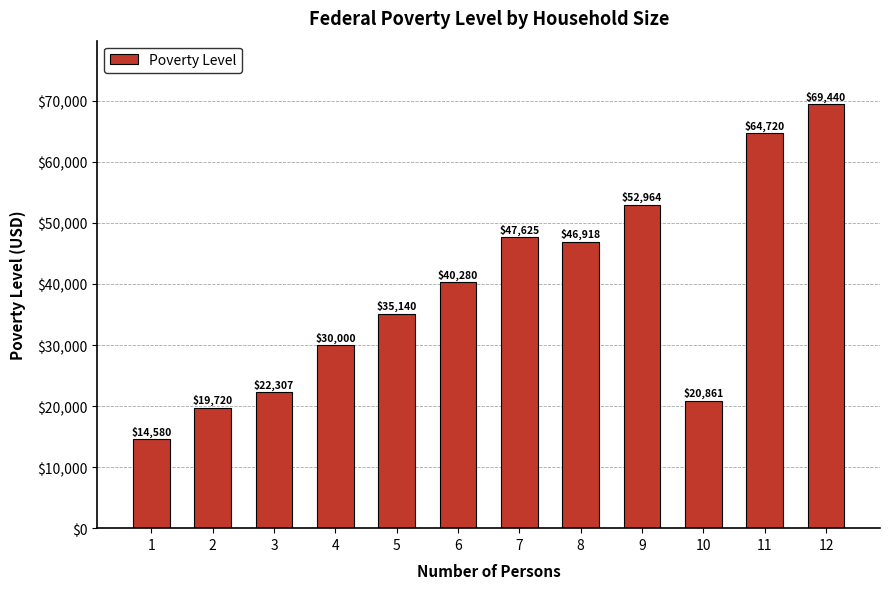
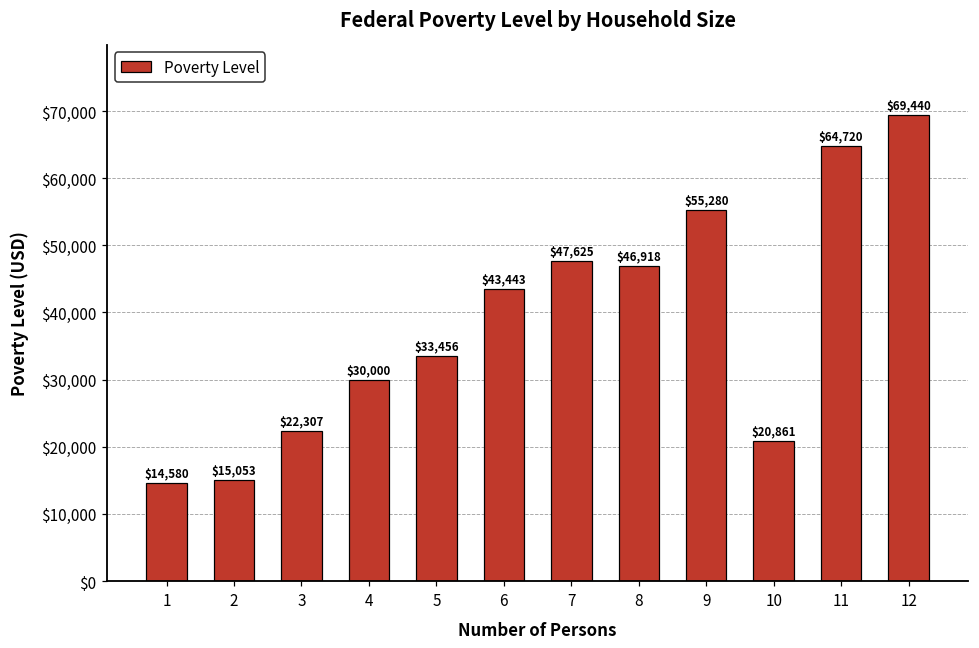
  {
    "1": "$14,580",
-   "2": "$19,720",
+   "2": "$15,053",
    "3": "$22,307",
    "4": "$30,000",
-   "5": "$35,140",
-   "6": "$40,280",
+   "5": "$33,456",
+   "6": "$43,443",
    "7": "$47,625",
    "8": "$46,918",
-   "9": "$52,964",
+   "9": "$55,280",
    "10": "$20,861",
    "11": "$64,720",
    "12": "$69,440"
  }
